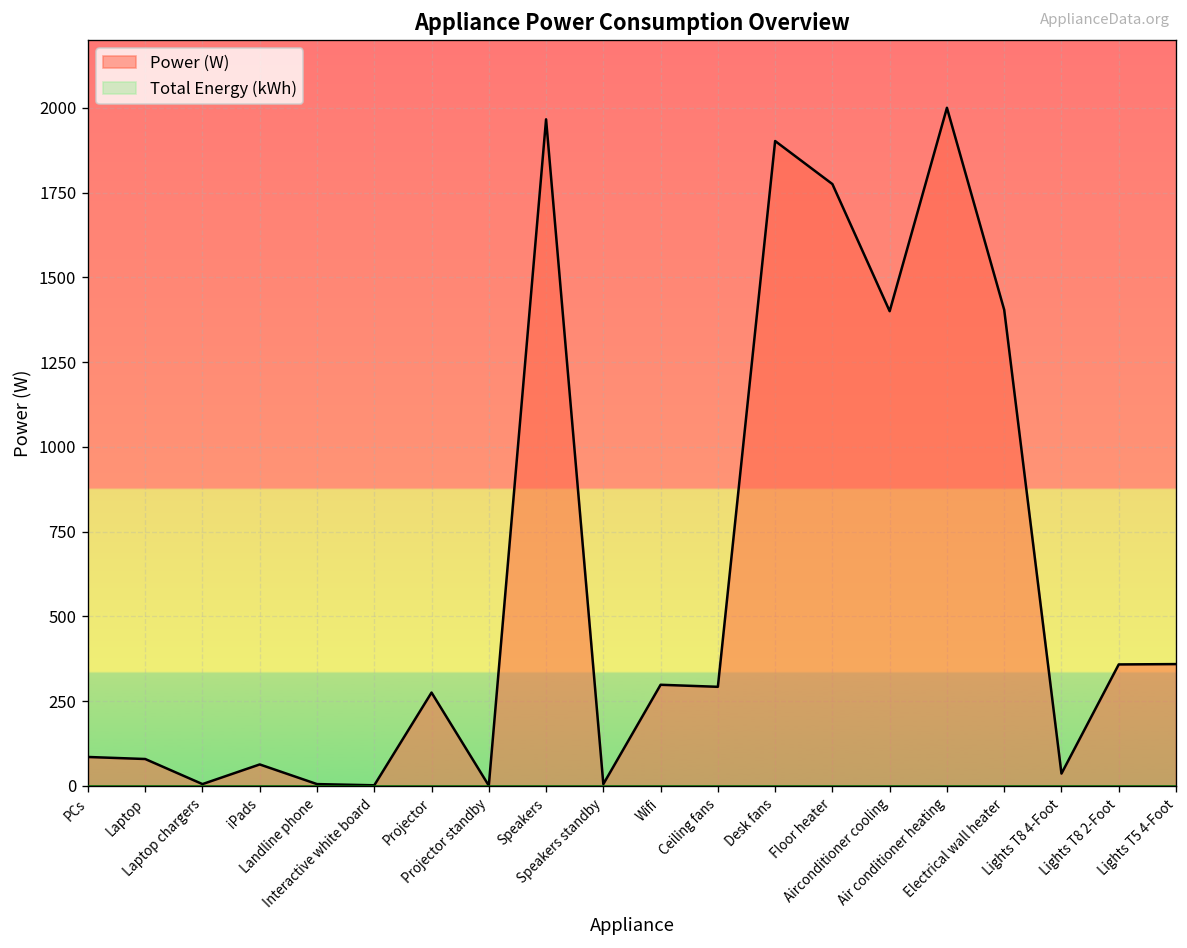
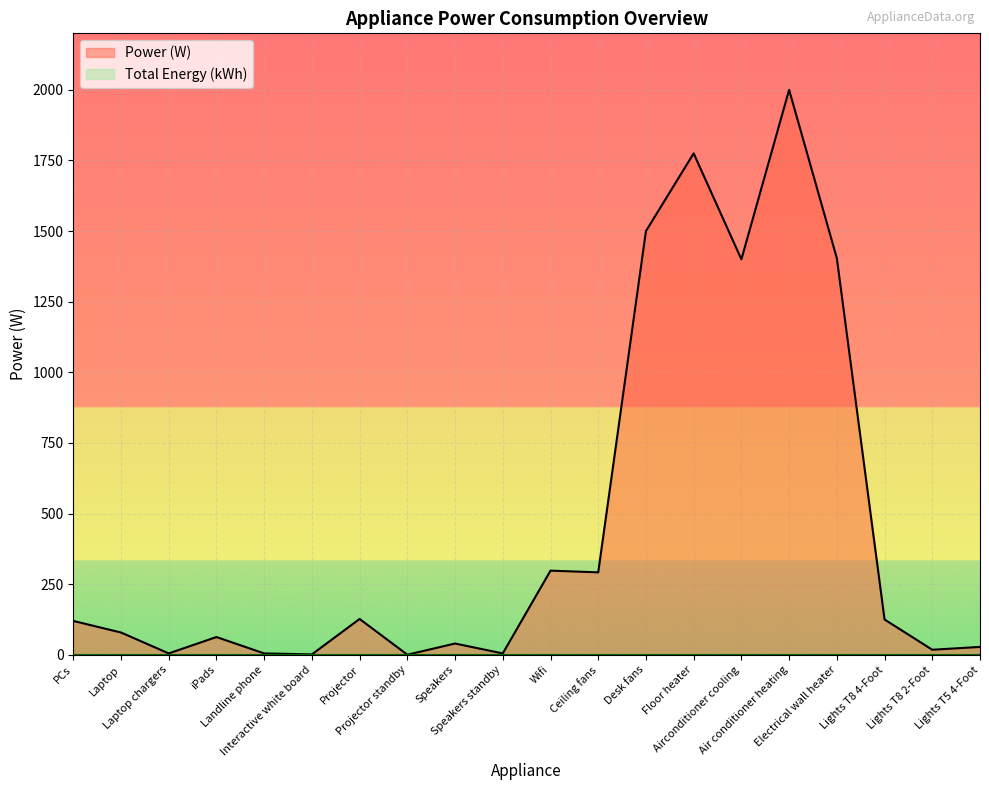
  {
    "Power (W)": {
-     "PCs": 90,
+     "PCs": 120,
      "Laptop": 80,
      "iPads": 60,
-     "Projector": 280,
-     "Speakers": 1970,
+     "Projector": 130,
+     "Speakers": 40,
      "Wifi": 300,
      "Ceiling fans": 290,
-     "Desk fans": 1900,
+     "Desk fans": 1500,
      "Floor heater": 1780,
      "Airconditioner cooling": 1400,
      "Air conditioner heating": 2000,
      "Electrical wall heater": 1400,
-     "Lights T8 4-Foot": 40,
-     "Lights T8 2-Foot": 360,
-     "Lights T5 4-Foot": 360
+     "Lights T8 4-Foot": 130,
+     "Lights T8 2-Foot": 20,
+     "Lights T5 4-Foot": 30
    },
    "Total Energy (kWh)": {
      "PCs": 0,
      "Laptop": 0,
      "iPads": 0,
      "Projector": 0,
      "Speakers": 0,
      "Wifi": 0,
      "Ceiling fans": 0,
      "Desk fans": 0,
      "Floor heater": 0,
      "Airconditioner cooling": 0,
      "Air conditioner heating": 0,
      "Electrical wall heater": 0,
      "Lights T8 4-Foot": 0,
      "Lights T8 2-Foot": 0,
      "Lights T5 4-Foot": 0
    }
  }
